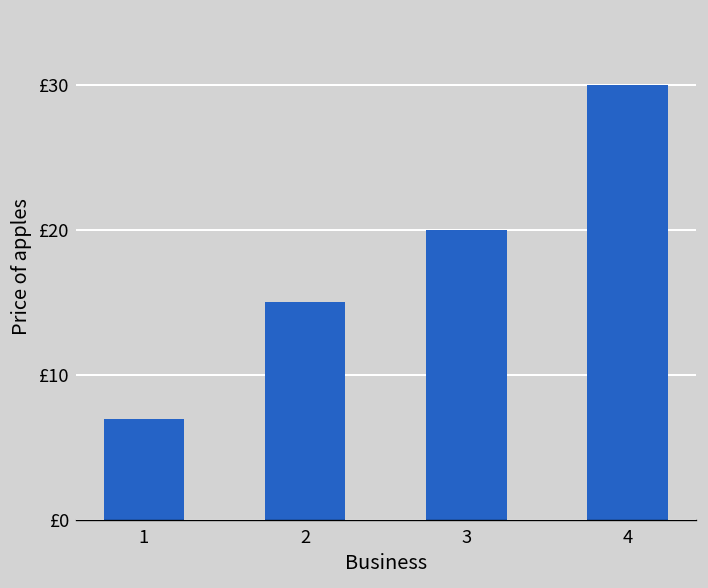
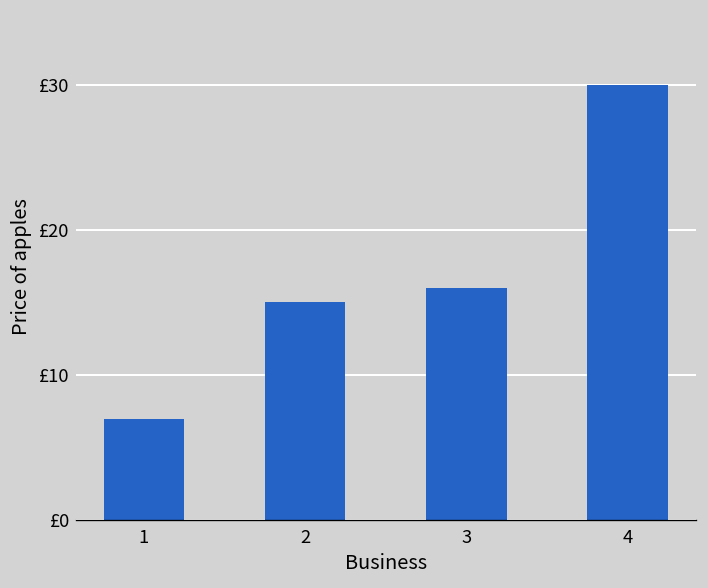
  {
    "1": "£7",
    "2": "£15",
-   "3": "£20",
+   "3": "£16",
    "4": "£30"
  }
